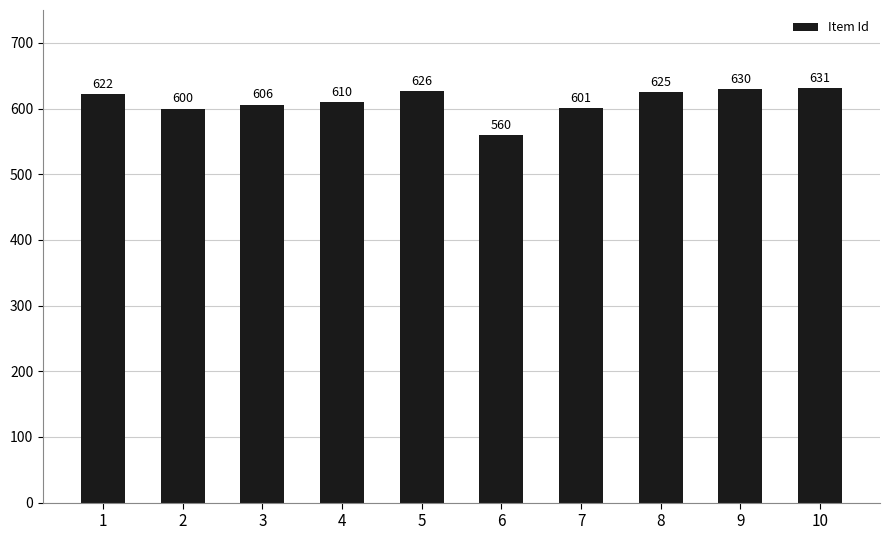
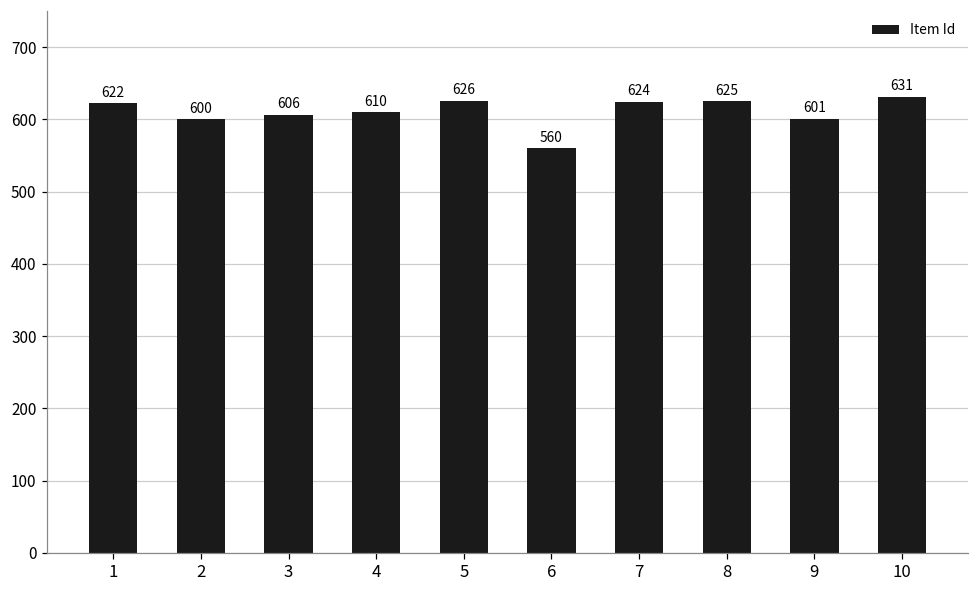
  {
    "1": 622,
    "2": 600,
    "3": 606,
    "4": 610,
    "5": 626,
    "6": 560,
-   "7": 601,
+   "7": 624,
    "8": 625,
-   "9": 630,
+   "9": 601,
    "10": 631
  }
